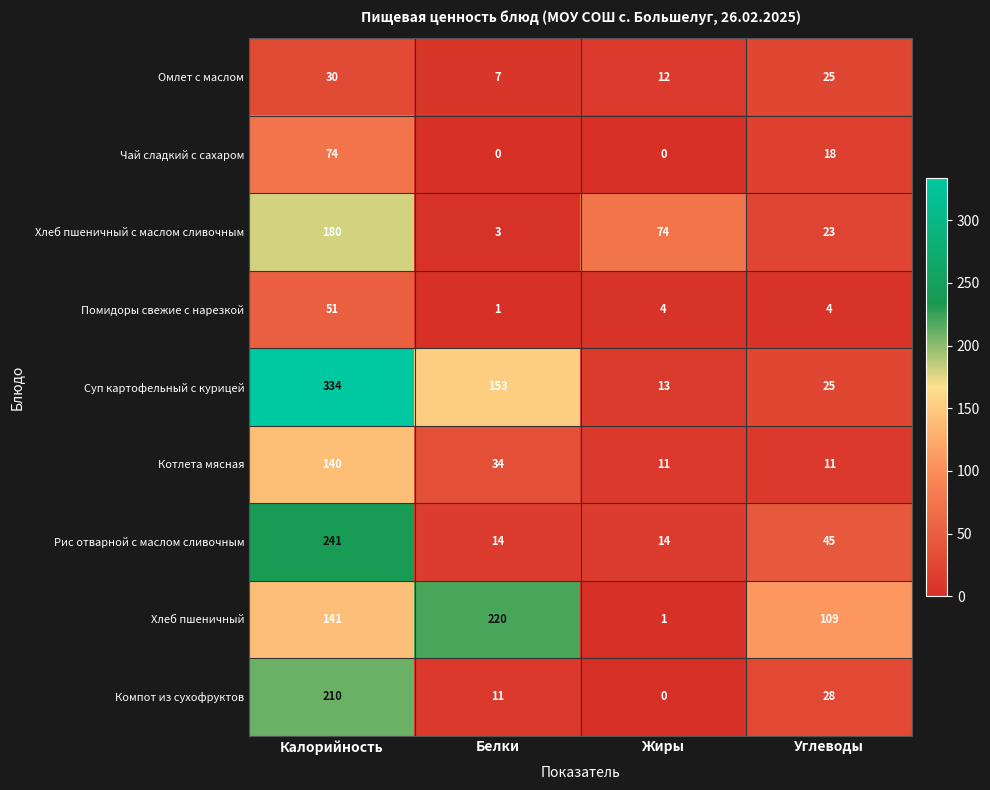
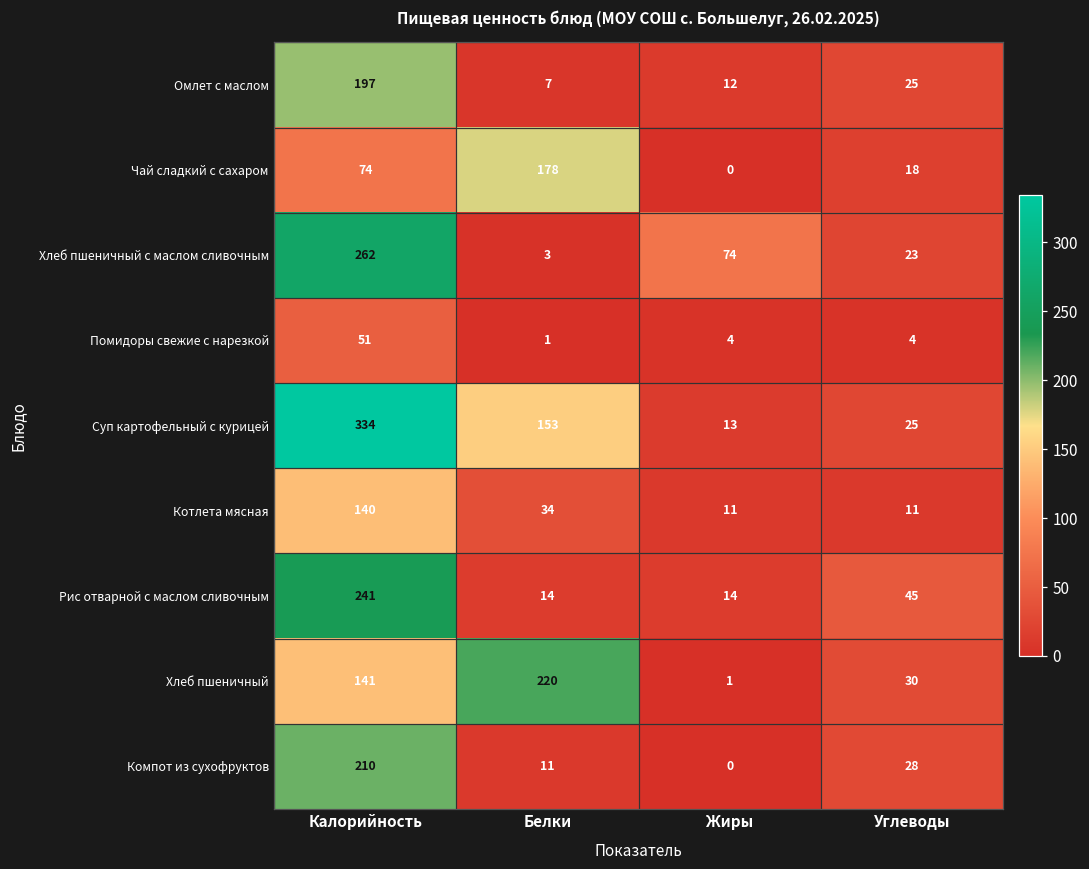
  {
    "Омлет с маслом": {
-     "Калорийность": 30,
+     "Калорийность": 197,
      "Белки": 7,
      "Жиры": 12,
      "Углеводы": 25
    },
    "Чай сладкий с сахаром": {
      "Калорийность": 74,
-     "Белки": 0,
+     "Белки": 178,
      "Жиры": 0,
      "Углеводы": 18
    },
    "Хлеб пшеничный с маслом сливочным": {
-     "Калорийность": 180,
+     "Калорийность": 262,
      "Белки": 3,
      "Жиры": 74,
      "Углеводы": 23
    },
    "Помидоры свежие с нарезкой": {
      "Калорийность": 51,
      "Белки": 1,
      "Жиры": 4,
      "Углеводы": 4
    },
    "Суп картофельный с курицей": {
      "Калорийность": 334,
      "Белки": 153,
      "Жиры": 13,
      "Углеводы": 25
    },
    "Котлета мясная": {
      "Калорийность": 140,
      "Белки": 34,
      "Жиры": 11,
      "Углеводы": 11
    },
    "Рис отварной с маслом сливочным": {
      "Калорийность": 241,
      "Белки": 14,
      "Жиры": 14,
      "Углеводы": 45
    },
    "Хлеб пшеничный": {
      "Калорийность": 141,
      "Белки": 220,
      "Жиры": 1,
-     "Углеводы": 109
+     "Углеводы": 30
    },
    "Компот из сухофруктов": {
      "Калорийность": 210,
      "Белки": 11,
      "Жиры": 0,
      "Углеводы": 28
    }
  }
